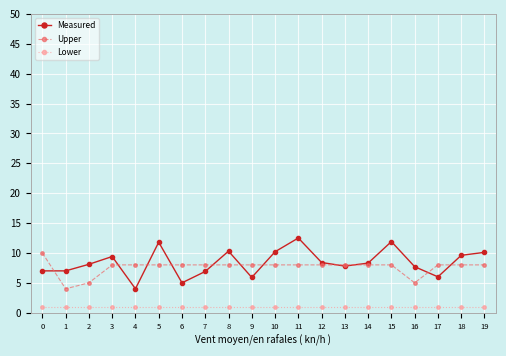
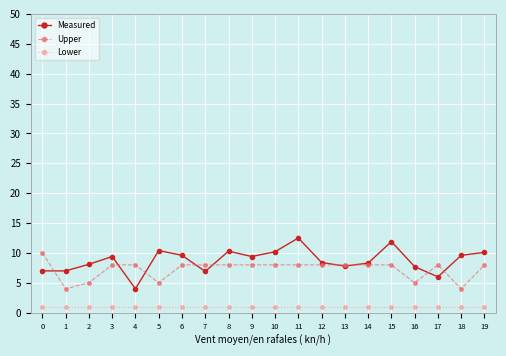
  {
    "Measured": {
      "0": 7,
      "1": 7,
      "2": 8,
      "3": 9,
      "4": 4,
-     "5": 12,
-     "6": 5,
+     "5": 10,
+     "6": 10,
      "7": 7,
      "8": 10,
-     "9": 6,
+     "9": 9,
      "10": 10,
      "11": 13,
      "15": 12,
      "16": 8,
      "17": 6,
      "18": 10,
      "19": 10
    },
    "Upper": {
      "0": 10,
      "1": 4,
      "2": 5,
      "3": 8,
      "4": 8,
-     "5": 8,
+     "5": 5,
      "6": 8,
      "7": 8,
      "8": 8,
      "9": 8,
      "10": 8,
      "11": 8,
      "15": 8,
      "16": 5,
      "17": 8,
-     "18": 8,
+     "18": 4,
      "19": 8
    },
    "Lower": {
      "0": 1,
      "1": 1,
      "2": 1,
      "3": 1,
      "4": 1,
      "5": 1,
      "6": 1,
      "7": 1,
      "8": 1,
      "9": 1,
      "10": 1,
      "11": 1,
      "12": 1,
      "13": 1,
      "14": 1,
      "15": 1,
      "16": 1,
      "17": 1,
      "18": 1,
      "19": 1
    }
  }
